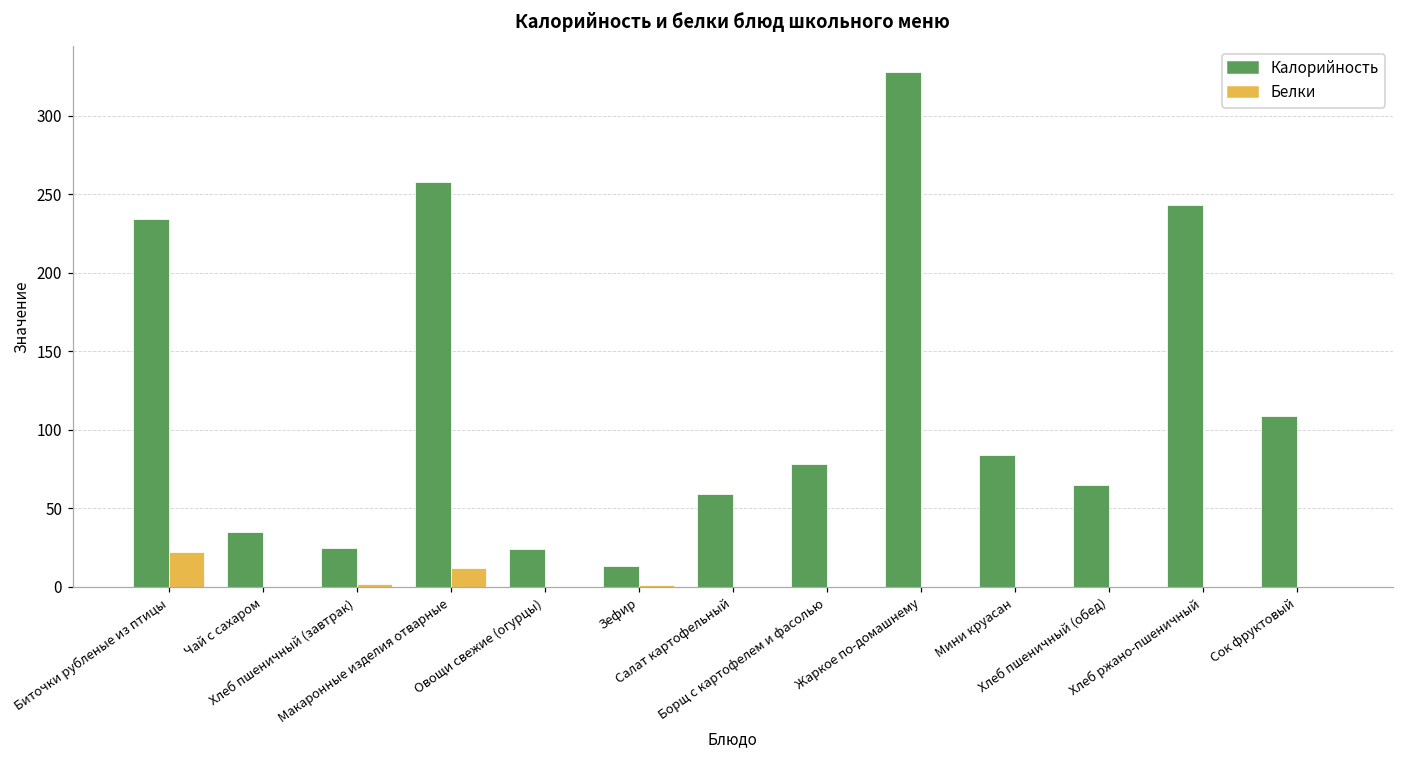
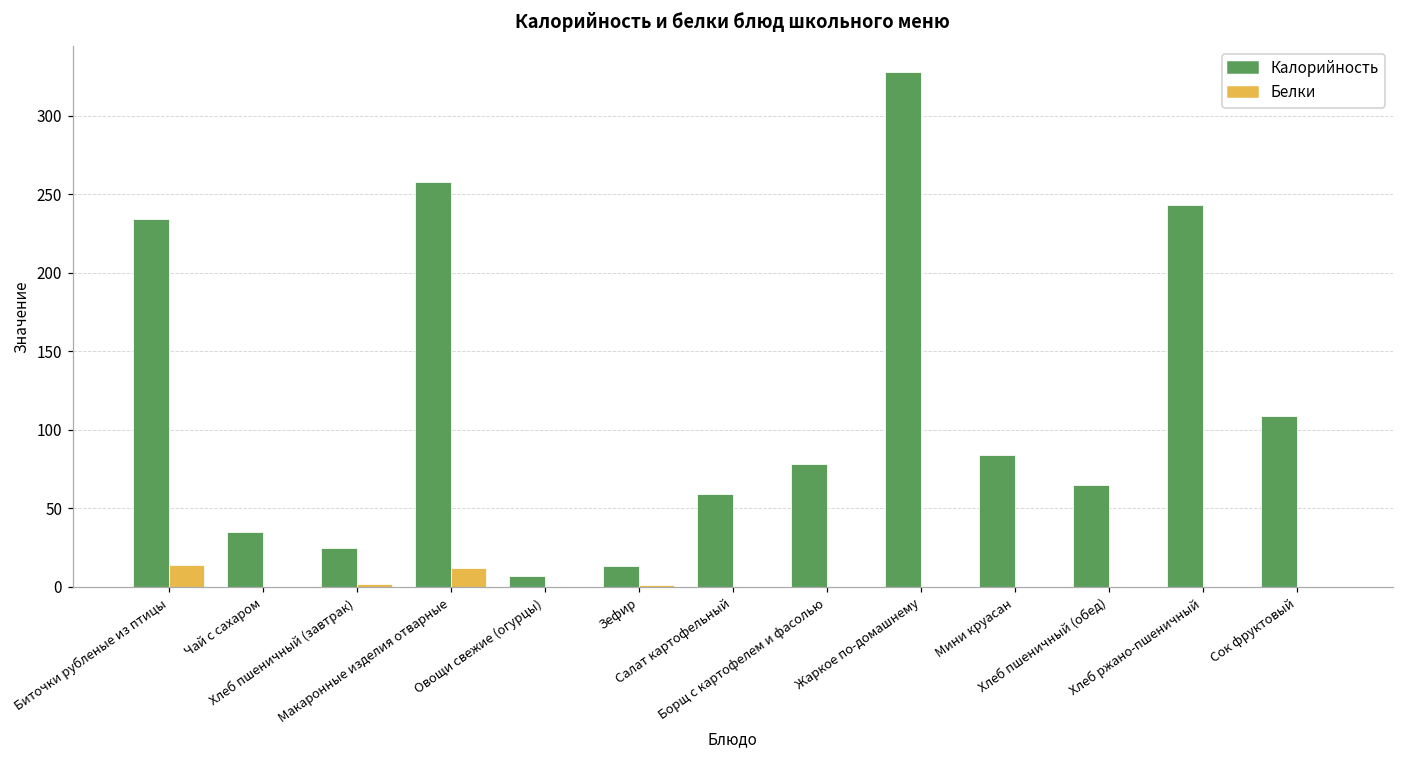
  {
    "Калорийность": {
      "Биточки рубленые из птицы": 234,
      "Чай с сахаром": 35,
      "Хлеб пшеничный (завтрак)": 25,
      "Макаронные изделия отварные": 258,
-     "Овощи свежие (огурцы)": 24,
+     "Овощи свежие (огурцы)": 7,
      "Зефир": 13,
      "Салат картофельный": 59,
      "Борщ с картофелем и фасолью": 78,
      "Жаркое по-домашнему": 328,
      "Мини круасан": 84,
      "Хлеб пшеничный (обед)": 65,
      "Хлеб ржано-пшеничный": 243,
      "Сок фруктовый": 109
    },
    "Белки": {
-     "Биточки рубленые из птицы": 22,
+     "Биточки рубленые из птицы": 14,
      "Чай с сахаром": 0,
      "Хлеб пшеничный (завтрак)": 2,
      "Макаронные изделия отварные": 12,
      "Овощи свежие (огурцы)": 0,
      "Салат картофельный": 0,
      "Борщ с картофелем и фасолью": 0,
      "Жаркое по-домашнему": 0,
      "Мини круасан": 0,
      "Хлеб пшеничный (обед)": 0,
      "Хлеб ржано-пшеничный": 0,
      "Сок фруктовый": 0
    }
  }
